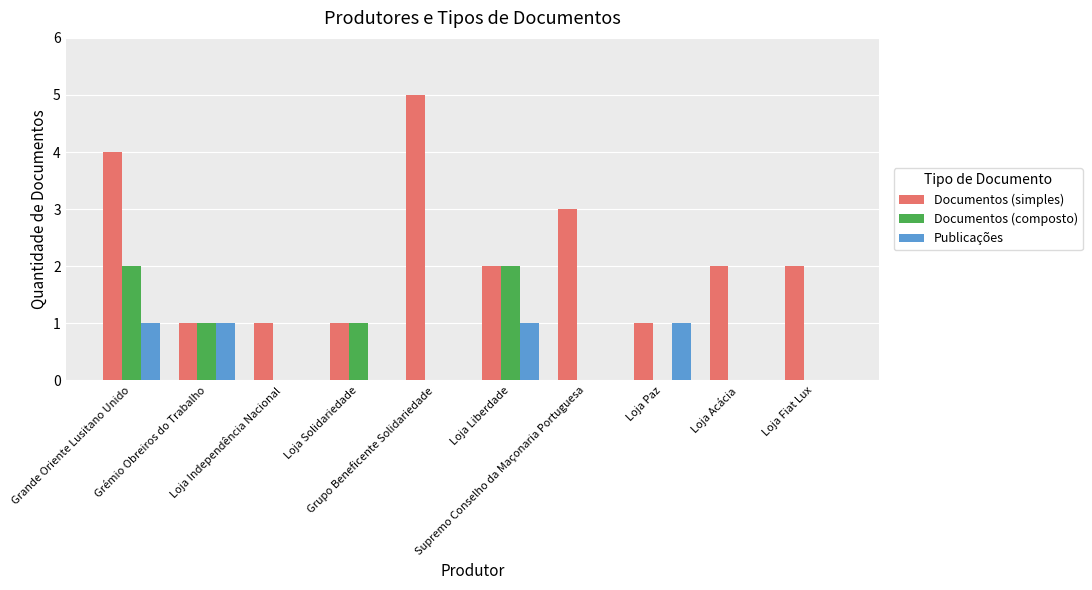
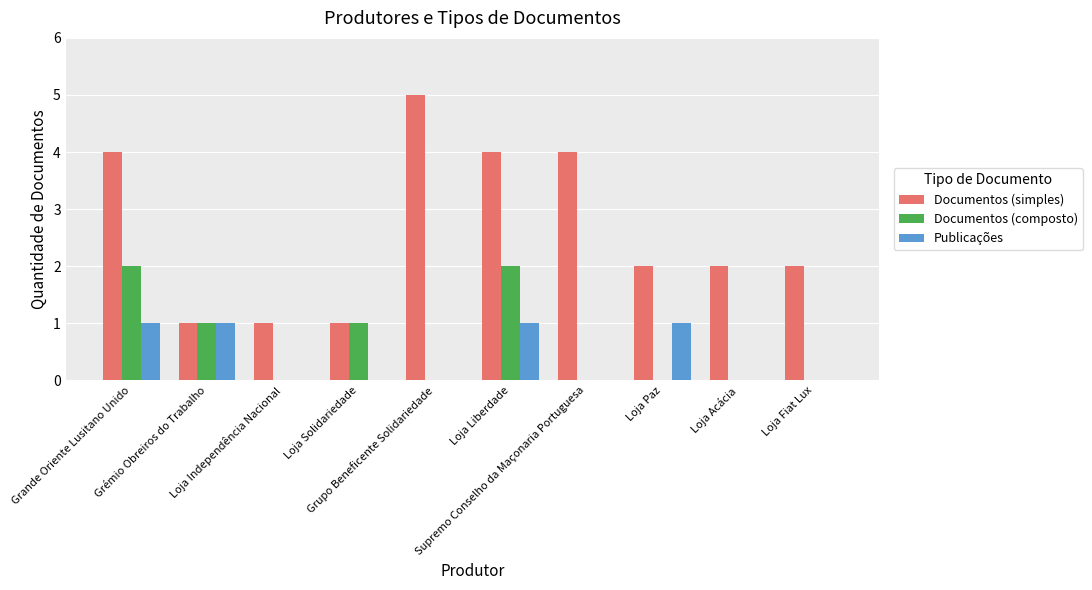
  {
    "Documentos (simples)": {
      "Grande Oriente Lusitano Unido": 4,
      "Grémio Obreiros do Trabalho": 1,
      "Loja Independência Nacional": 1,
      "Loja Solidariedade": 1,
      "Grupo Beneficente Solidariedade": 5,
-     "Loja Liberdade": 2,
-     "Supremo Conselho da Maçonaria Portuguesa": 3,
-     "Loja Paz": 1,
+     "Loja Liberdade": 4,
+     "Supremo Conselho da Maçonaria Portuguesa": 4,
+     "Loja Paz": 2,
      "Loja Acácia": 2,
      "Loja Fiat Lux": 2
    },
    "Documentos (composto)": {
      "Grande Oriente Lusitano Unido": 2,
      "Grémio Obreiros do Trabalho": 1,
      "Loja Independência Nacional": 0,
      "Loja Solidariedade": 1,
      "Grupo Beneficente Solidariedade": 0,
      "Loja Liberdade": 2,
      "Supremo Conselho da Maçonaria Portuguesa": 0,
      "Loja Paz": 0,
      "Loja Acácia": 0,
      "Loja Fiat Lux": 0
    },
    "Publicações": {
      "Grande Oriente Lusitano Unido": 1,
      "Grémio Obreiros do Trabalho": 1,
      "Loja Independência Nacional": 0,
      "Loja Solidariedade": 0,
      "Grupo Beneficente Solidariedade": 0,
      "Loja Liberdade": 1,
      "Supremo Conselho da Maçonaria Portuguesa": 0,
      "Loja Paz": 1,
      "Loja Acácia": 0,
      "Loja Fiat Lux": 0
    }
  }
